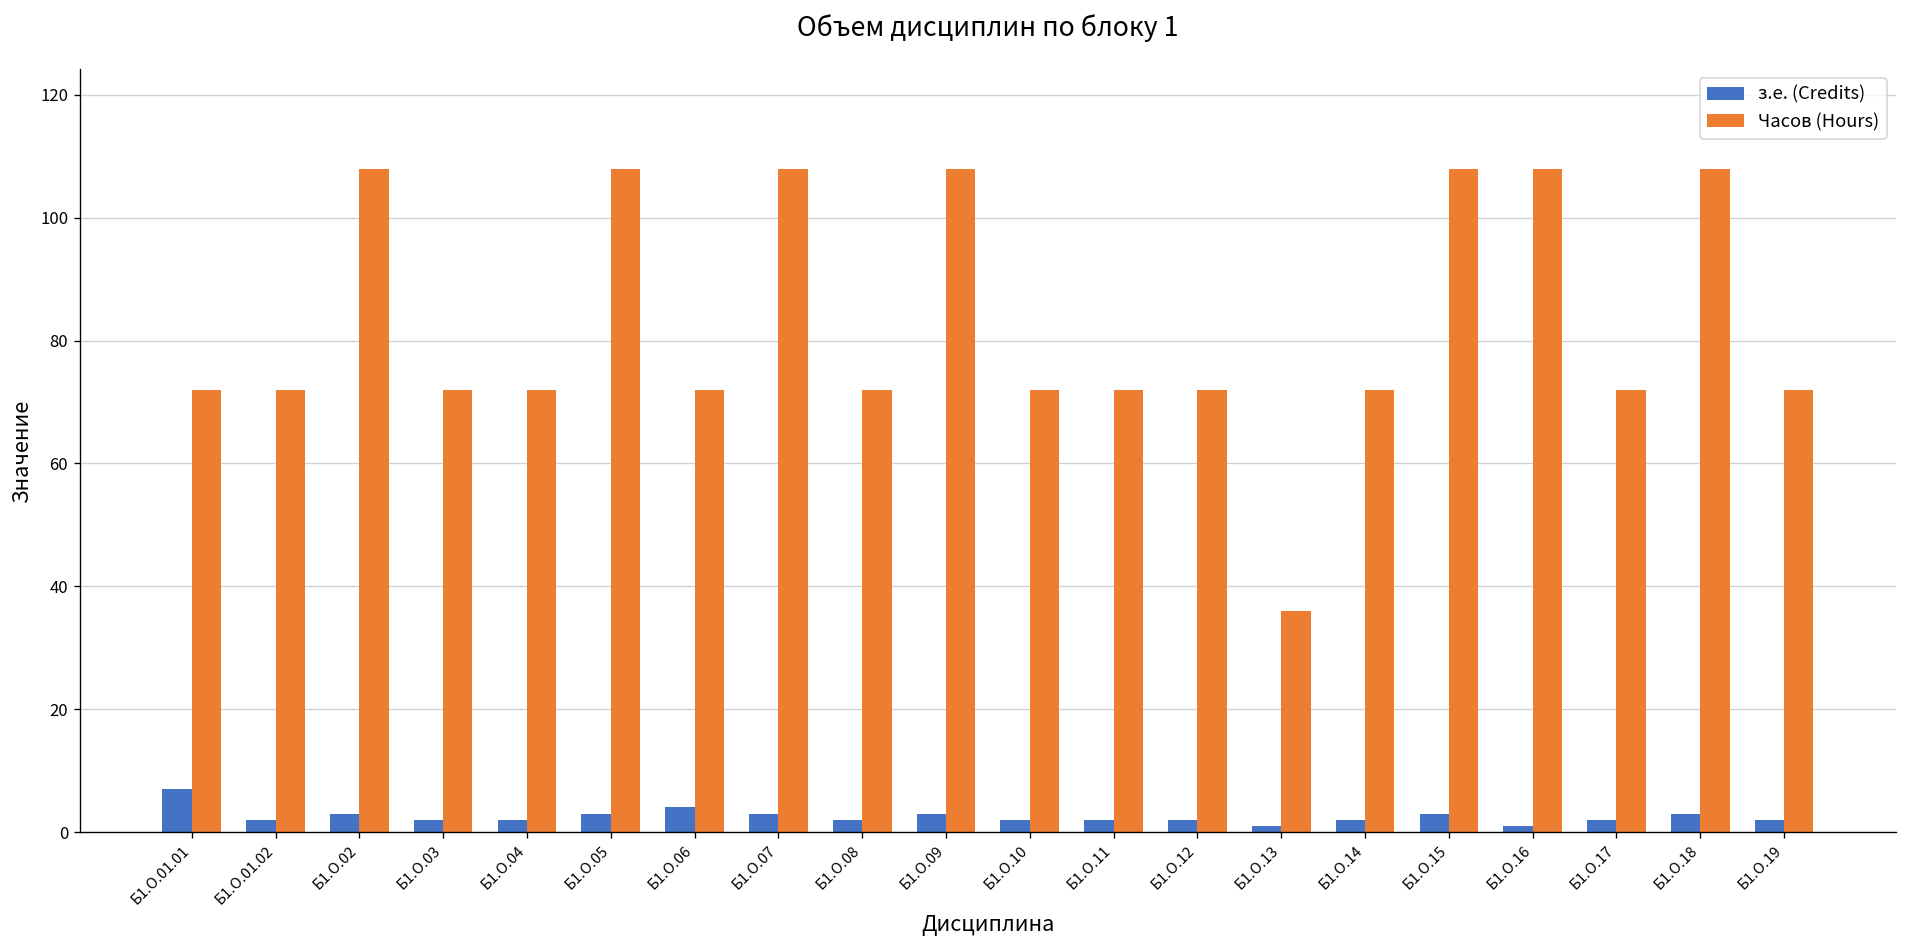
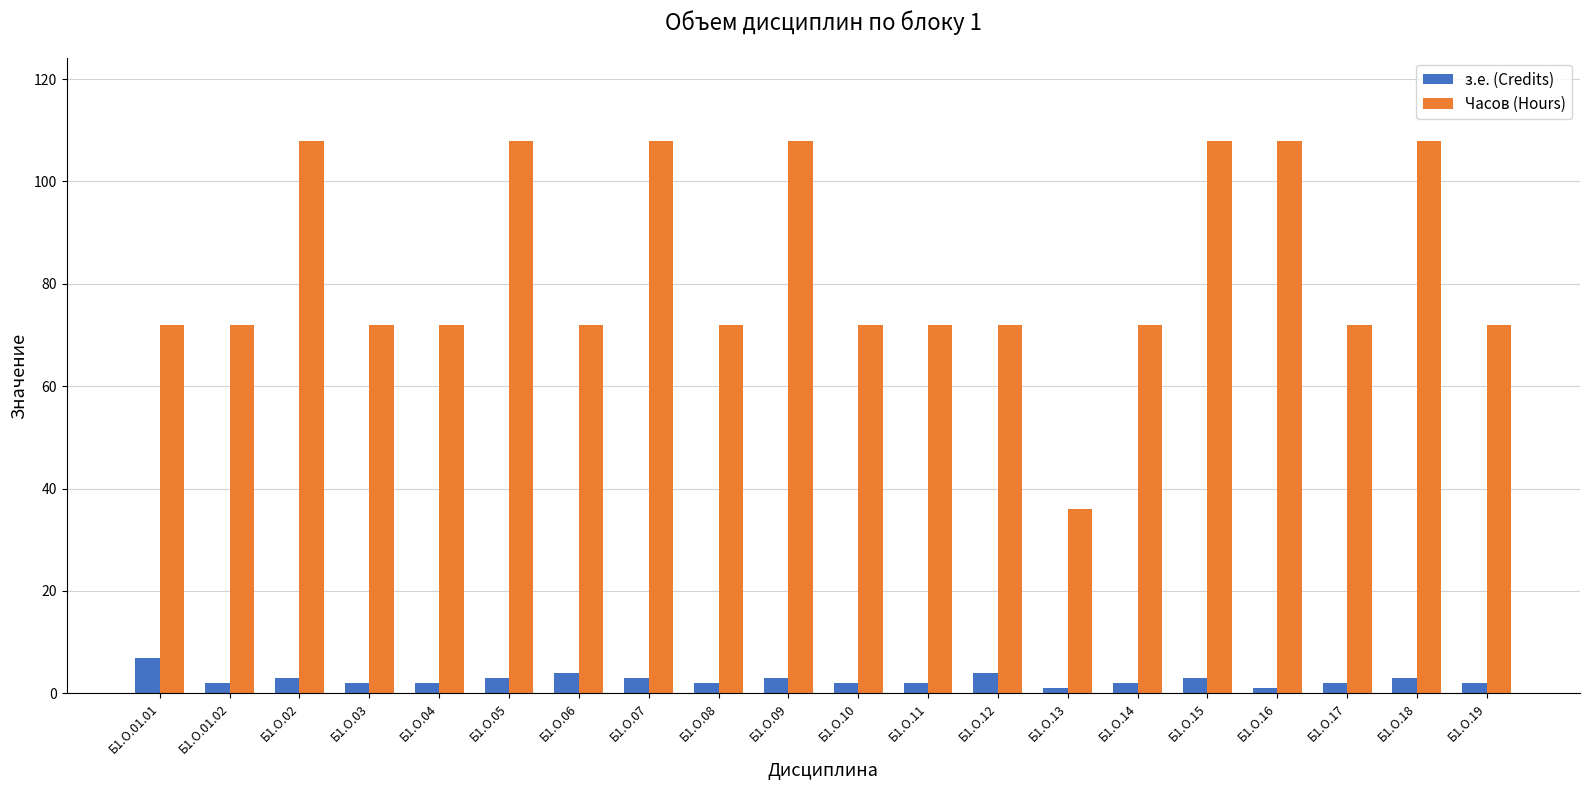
  {
    "з.е. (Credits)": {
      "Б1.О.01.01": 7,
      "Б1.О.01.02": 2,
      "Б1.О.02": 3,
      "Б1.О.03": 2,
      "Б1.О.04": 2,
      "Б1.О.05": 3,
      "Б1.О.06": 4,
      "Б1.О.07": 3,
      "Б1.О.08": 2,
      "Б1.О.09": 3,
      "Б1.О.10": 2,
      "Б1.О.11": 2,
-     "Б1.О.12": 2,
+     "Б1.О.12": 4,
      "Б1.О.13": 1,
      "Б1.О.14": 2,
      "Б1.О.15": 3,
      "Б1.О.16": 1,
      "Б1.О.17": 2,
      "Б1.О.18": 3,
      "Б1.О.19": 2
    },
    "Часов (Hours)": {
      "Б1.О.01.01": 72,
      "Б1.О.01.02": 72,
      "Б1.О.02": 108,
      "Б1.О.03": 72,
      "Б1.О.04": 72,
      "Б1.О.05": 108,
      "Б1.О.06": 72,
      "Б1.О.07": 108,
      "Б1.О.08": 72,
      "Б1.О.09": 108,
      "Б1.О.10": 72,
      "Б1.О.11": 72,
      "Б1.О.12": 72,
      "Б1.О.13": 36,
      "Б1.О.14": 72,
      "Б1.О.15": 108,
      "Б1.О.16": 108,
      "Б1.О.17": 72,
      "Б1.О.18": 108,
      "Б1.О.19": 72
    }
  }
